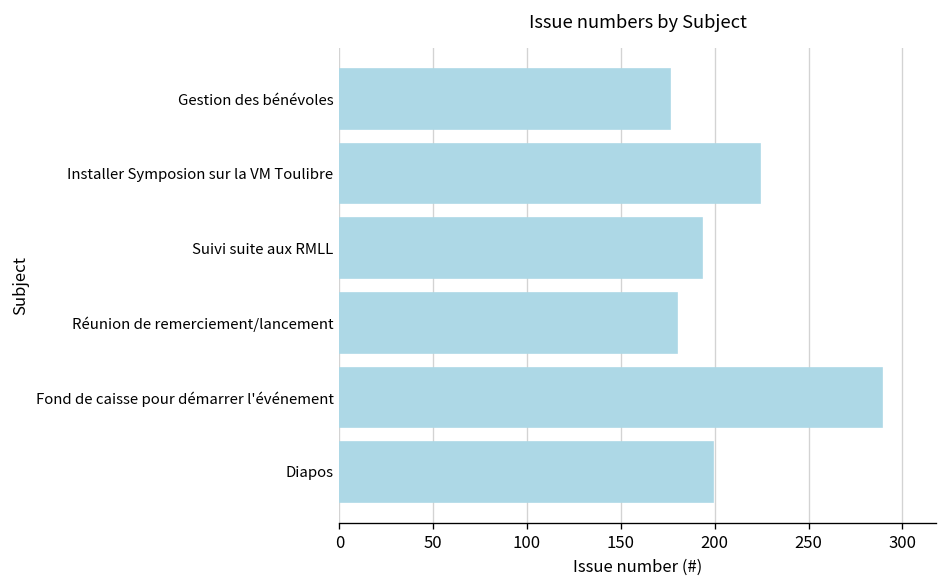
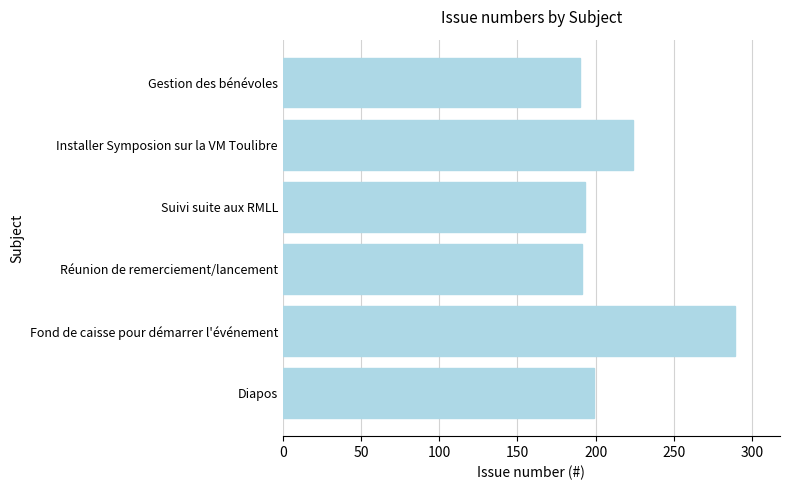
  {
-   "Gestion des bénévoles": 176,
+   "Gestion des bénévoles": 190,
    "Installer Symposion sur la VM Toulibre": 224,
    "Suivi suite aux RMLL": 193,
-   "Réunion de remerciement/lancement": 180,
+   "Réunion de remerciement/lancement": 191,
    "Fond de caisse pour démarrer l'événement": 289,
    "Diapos": 199
  }
